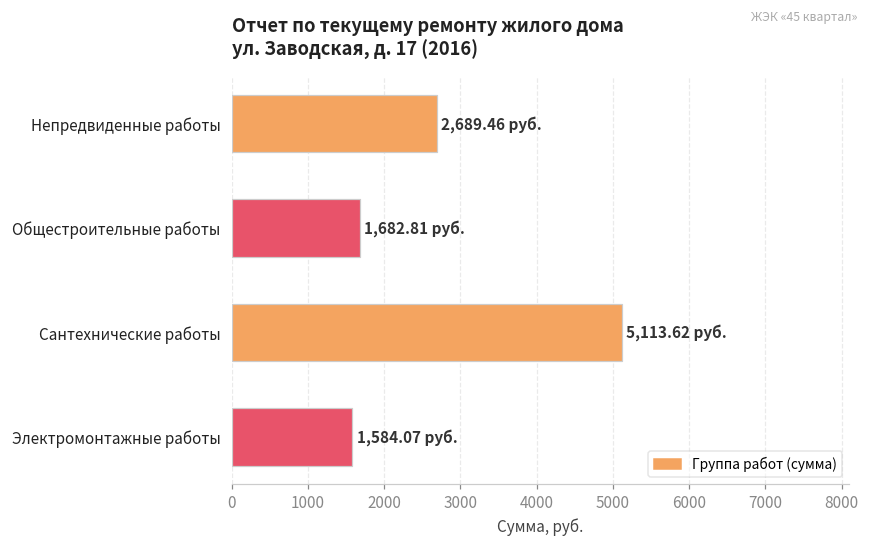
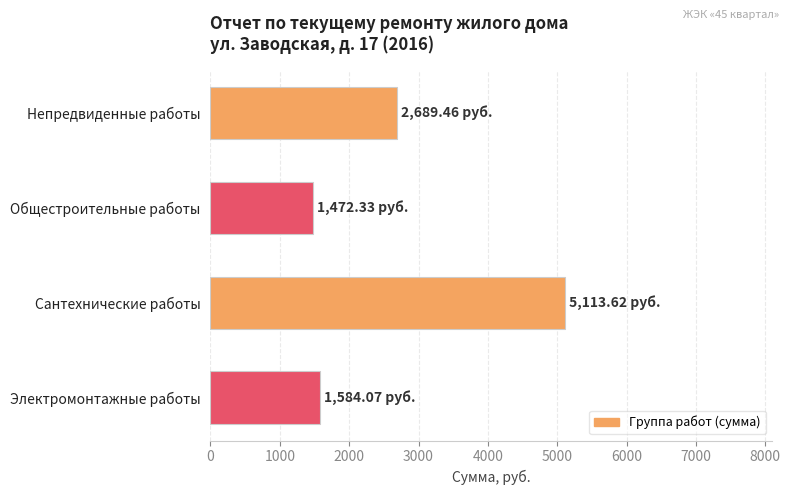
  {
    "Непредвиденные работы": "2,689.46",
-   "Общестроительные работы": "1,682.81",
+   "Общестроительные работы": "1,472.33",
    "Сантехнические работы": "5,113.62",
    "Электромонтажные работы": "1,584.07"
  }
